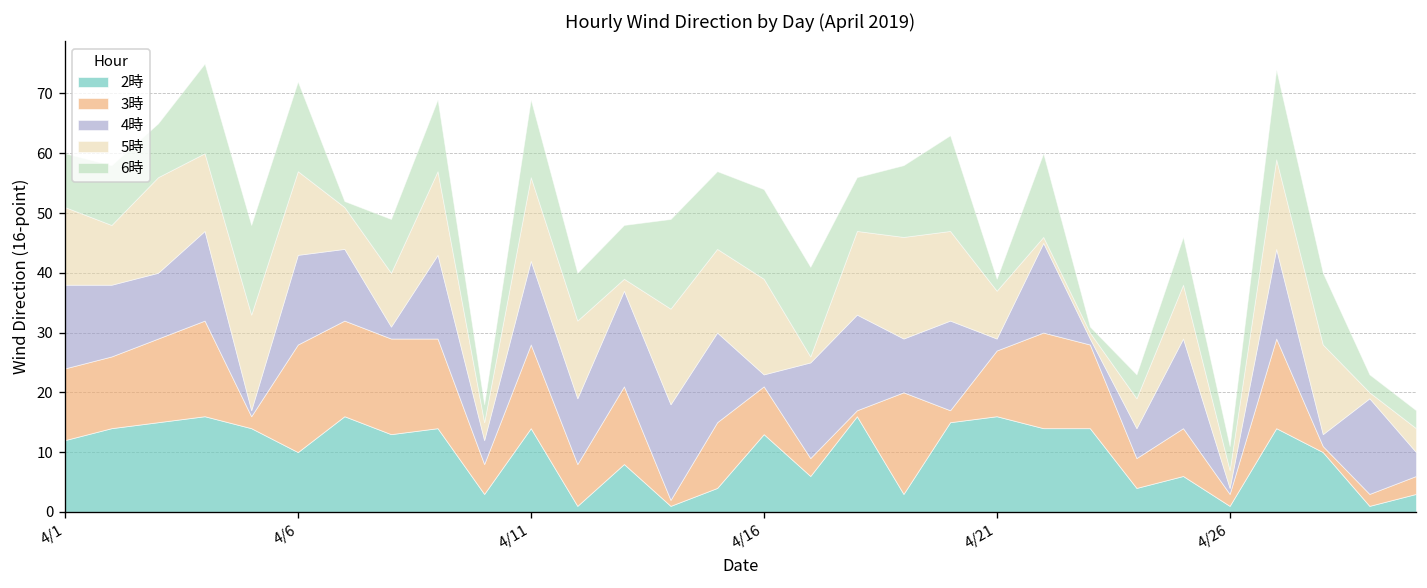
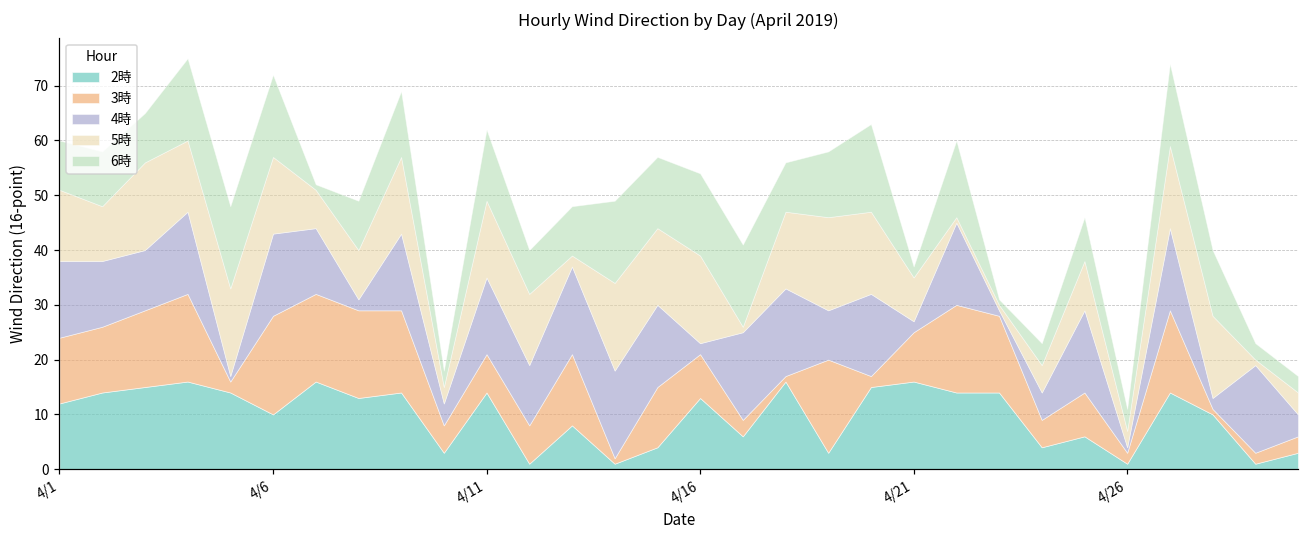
  {
    "2時": {
      "4/1": 12,
      "4/6": 10,
      "4/11": 14,
      "4/16": 13,
      "4/21": 16,
      "4/26": 1
    },
    "3時": {
      "4/1": 12,
      "4/6": 18,
-     "4/11": 14,
+     "4/11": 7,
      "4/16": 8,
-     "4/21": 11,
+     "4/21": 9,
      "4/26": 2
    },
    "4時": {
      "4/1": 14,
      "4/6": 15,
      "4/11": 14,
      "4/16": 2,
      "4/21": 2,
      "4/26": 1
    }
  }
